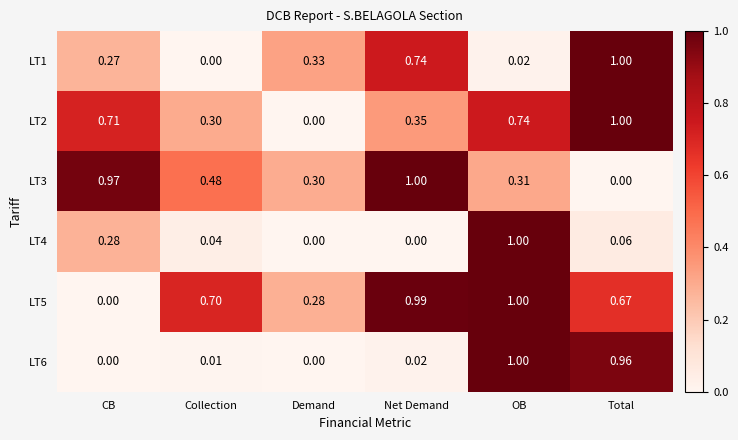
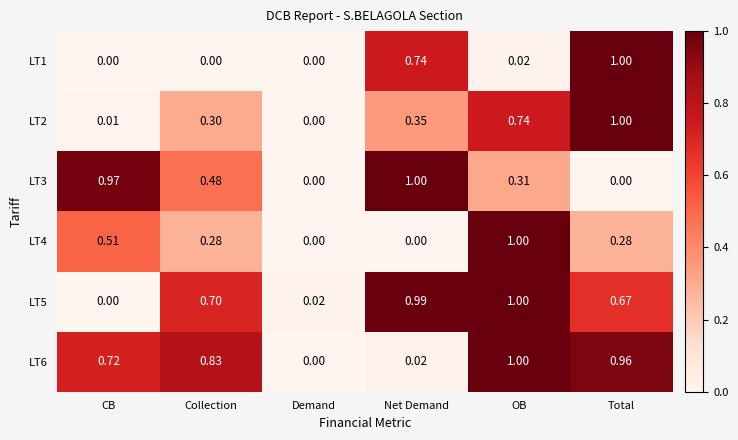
  {
    "LT1": {
-     "CB": 0.27,
+     "CB": 0.00,
      "Collection": 0.00,
-     "Demand": 0.33,
+     "Demand": 0.00,
      "Net Demand": 0.74,
      "OB": 0.02,
      "Total": 1.00
    },
    "LT2": {
-     "CB": 0.71,
+     "CB": 0.01,
      "Collection": 0.30,
      "Demand": 0.00,
      "Net Demand": 0.35,
      "OB": 0.74,
      "Total": 1.00
    },
    "LT3": {
      "CB": 0.97,
      "Collection": 0.48,
-     "Demand": 0.30,
+     "Demand": 0.00,
      "Net Demand": 1.00,
      "OB": 0.31,
      "Total": 0.00
    },
    "LT4": {
-     "CB": 0.28,
-     "Collection": 0.04,
+     "CB": 0.51,
+     "Collection": 0.28,
      "Demand": 0.00,
      "Net Demand": 0.00,
      "OB": 1.00,
-     "Total": 0.06
+     "Total": 0.28
    },
    "LT5": {
      "CB": 0.00,
      "Collection": 0.70,
-     "Demand": 0.28,
+     "Demand": 0.02,
      "Net Demand": 0.99,
      "OB": 1.00,
      "Total": 0.67
    },
    "LT6": {
-     "CB": 0.00,
-     "Collection": 0.01,
+     "CB": 0.72,
+     "Collection": 0.83,
      "Demand": 0.00,
      "Net Demand": 0.02,
      "OB": 1.00,
      "Total": 0.96
    }
  }
